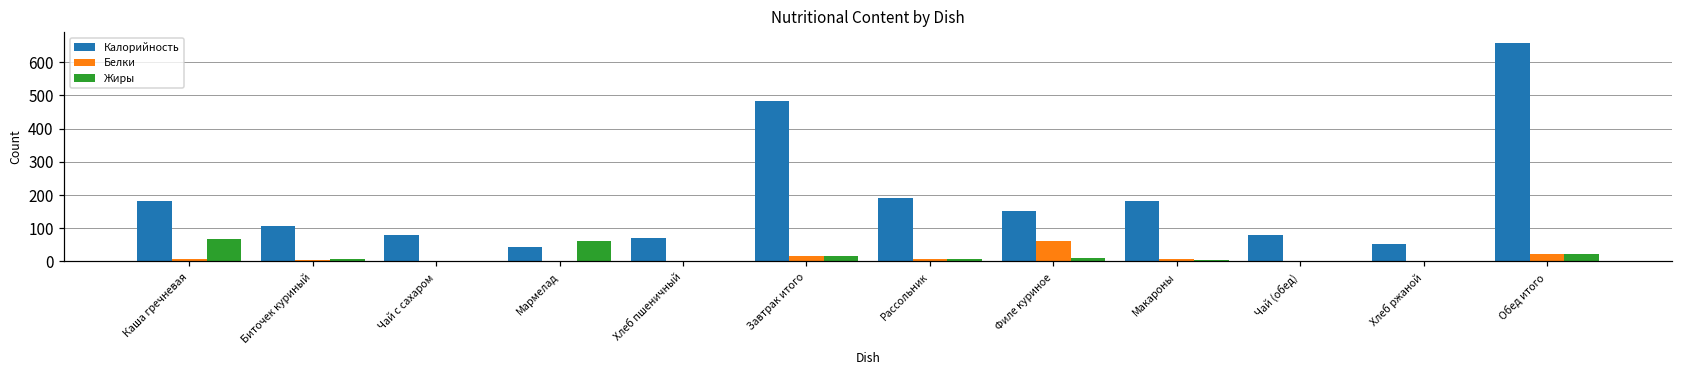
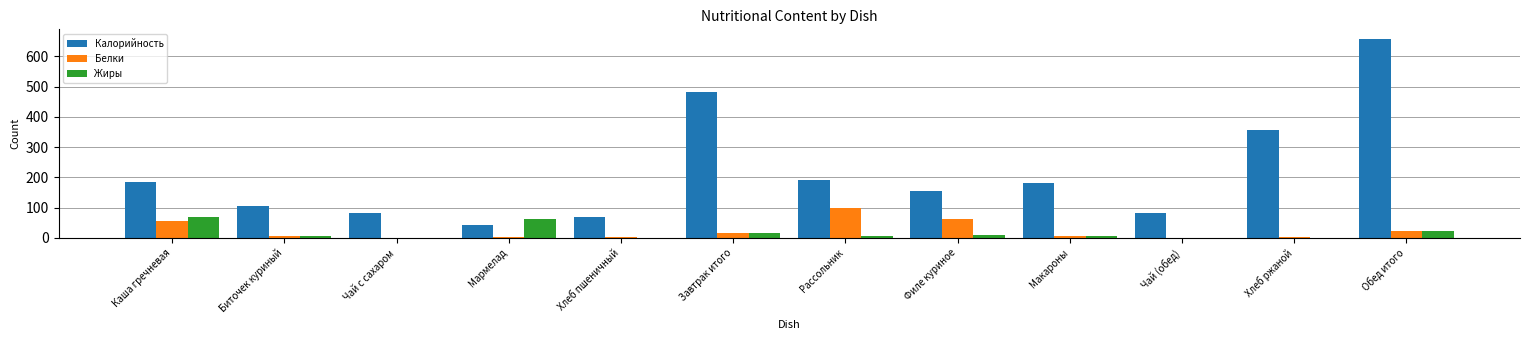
  {
    "Калорийность": {
      "Каша гречневая": 180,
      "Биточек куриный": 110,
      "Чай с сахаром": 80,
      "Мармелад": 40,
      "Хлеб пшеничный": 70,
      "Завтрак итого": 480,
      "Рассольник": 190,
      "Филе куриное": 150,
      "Макароны": 180,
      "Чай (обед)": 80,
-     "Хлеб ржаной": 50,
+     "Хлеб ржаной": 360,
      "Обед итого": 660
    },
    "Белки": {
-     "Каша гречневая": 10,
+     "Каша гречневая": 60,
      "Завтрак итого": 20,
-     "Рассольник": 10,
+     "Рассольник": 100,
      "Филе куриное": 60,
      "Обед итого": 20
    },
    "Жиры": {
      "Каша гречневая": 70,
      "Чай с сахаром": 0,
      "Мармелад": 60,
      "Завтрак итого": 20,
      "Филе куриное": 10,
      "Чай (обед)": 0,
      "Обед итого": 20
    }
  }
